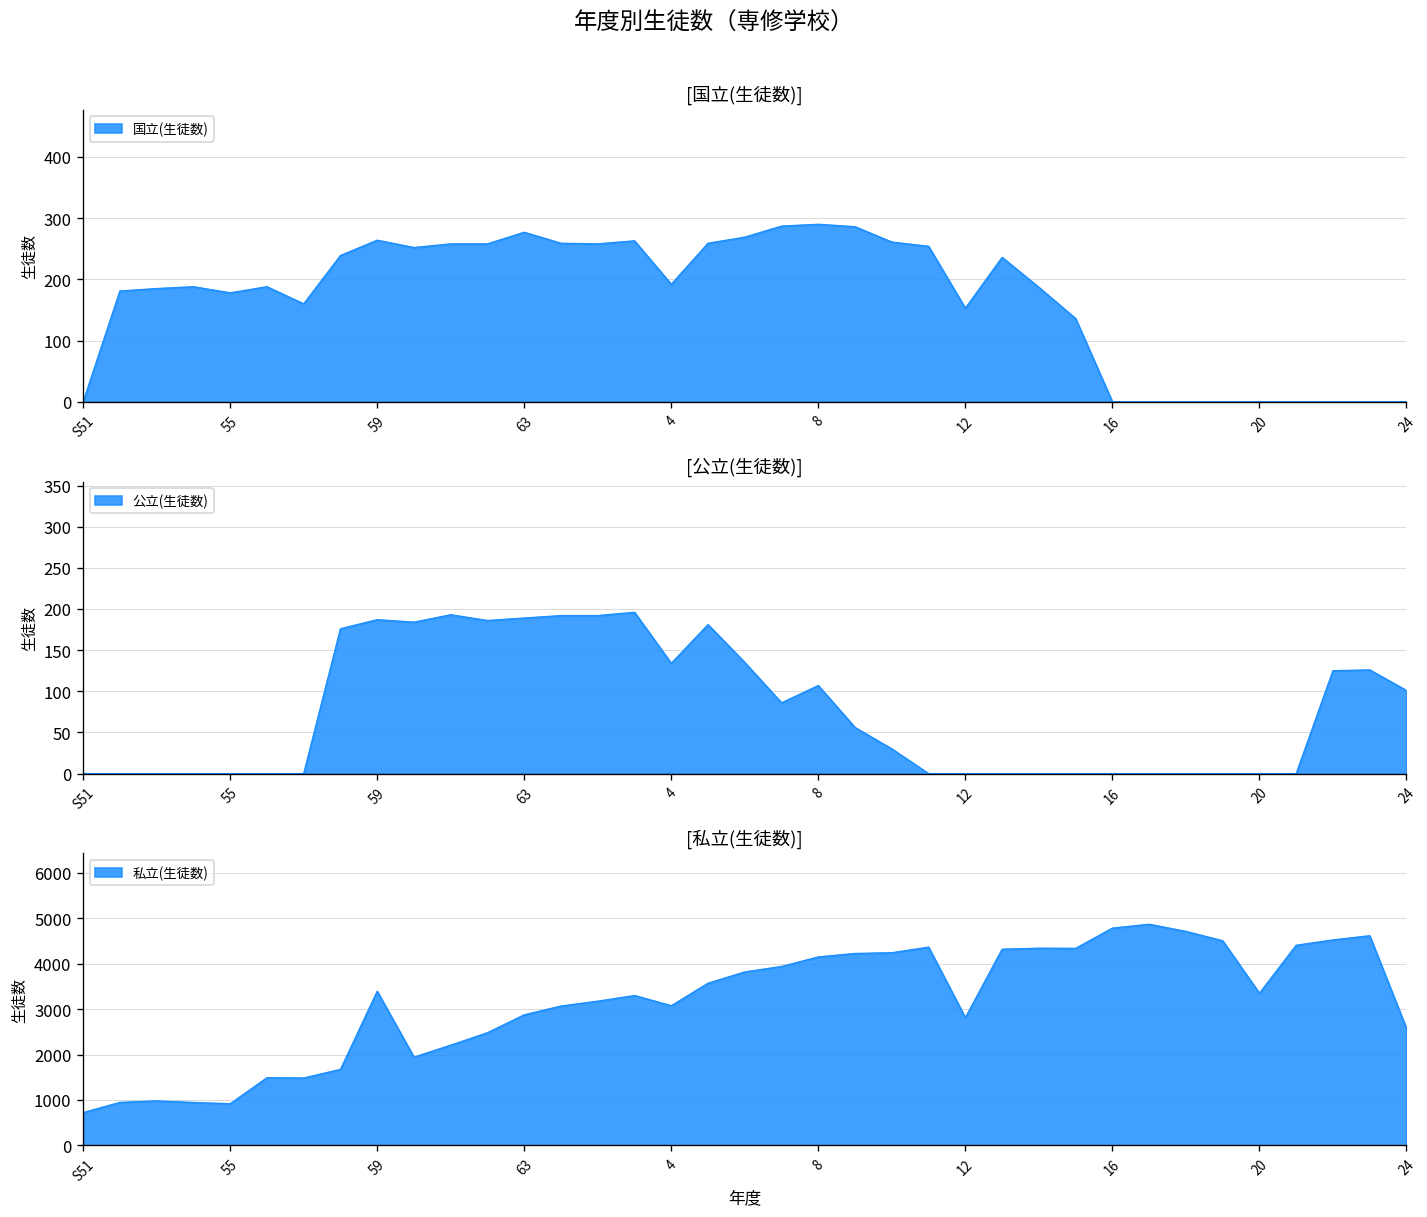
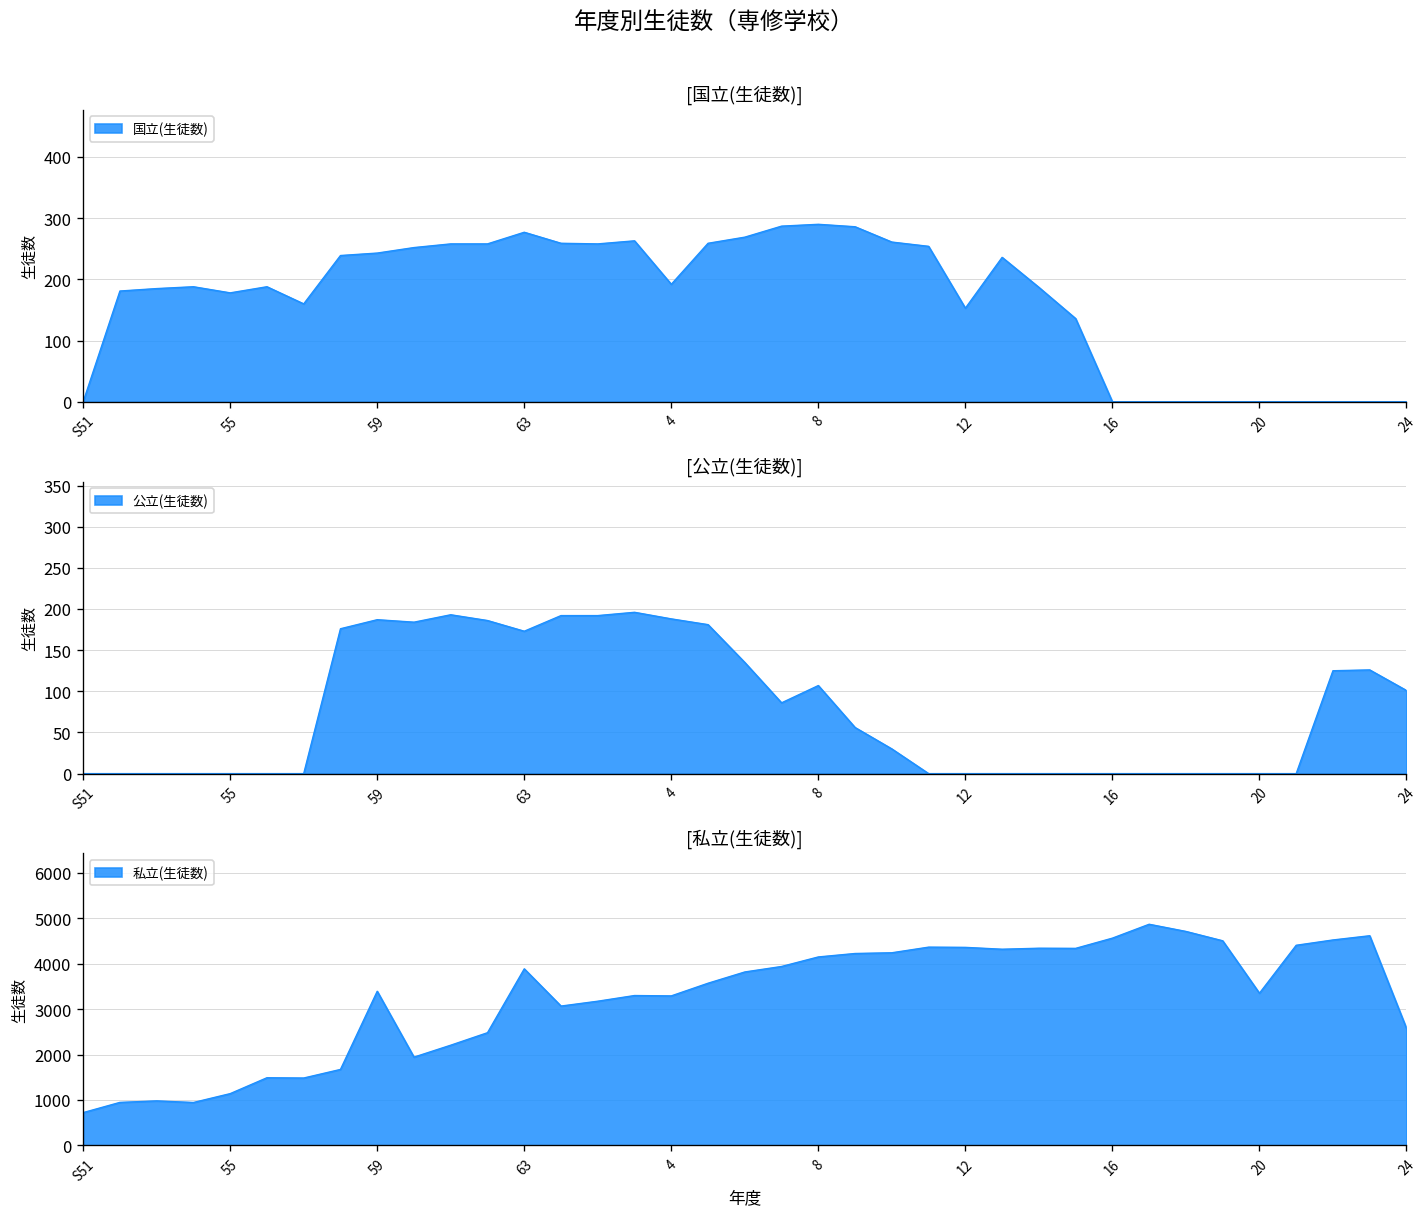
  {
    "[国立(生徒数)]": {
      "S51": 0,
      "55": 180,
-     "59": 260,
+     "59": 240,
      "63": 280,
      "4": 190,
      "8": 290,
      "12": 150,
      "16": 0,
      "20": 0,
      "24": 0
    },
    "[公立(生徒数)]": {
      "S51": 0,
      "55": 0,
      "59": 190,
-     "63": 190,
-     "4": 130,
+     "63": 170,
+     "4": 190,
      "8": 110,
      "12": 0,
      "16": 0,
      "20": 0,
      "24": 100
    },
    "[私立(生徒数)]": {
      "S51": 700,
-     "55": 900,
+     "55": 1100,
      "59": 3400,
-     "63": 2900,
-     "4": 3100,
+     "63": 3900,
+     "4": 3300,
      "8": 4200,
-     "12": 2800,
-     "16": 4800,
+     "12": 4400,
+     "16": 4600,
      "20": 3400,
      "24": 2600
    }
  }
